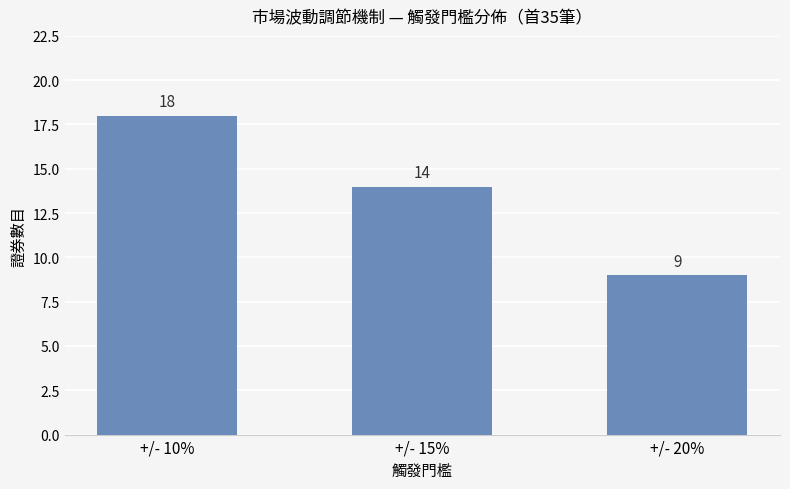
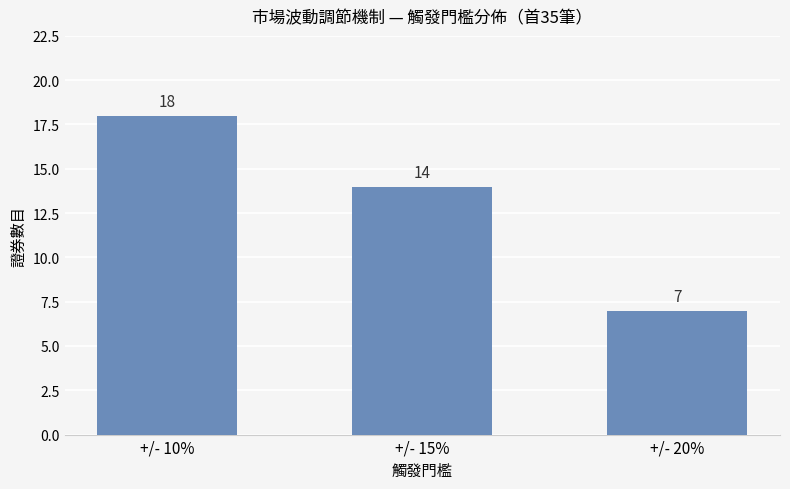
  {
    "+/- 10%": 18,
    "+/- 15%": 14,
-   "+/- 20%": 9
+   "+/- 20%": 7
  }
